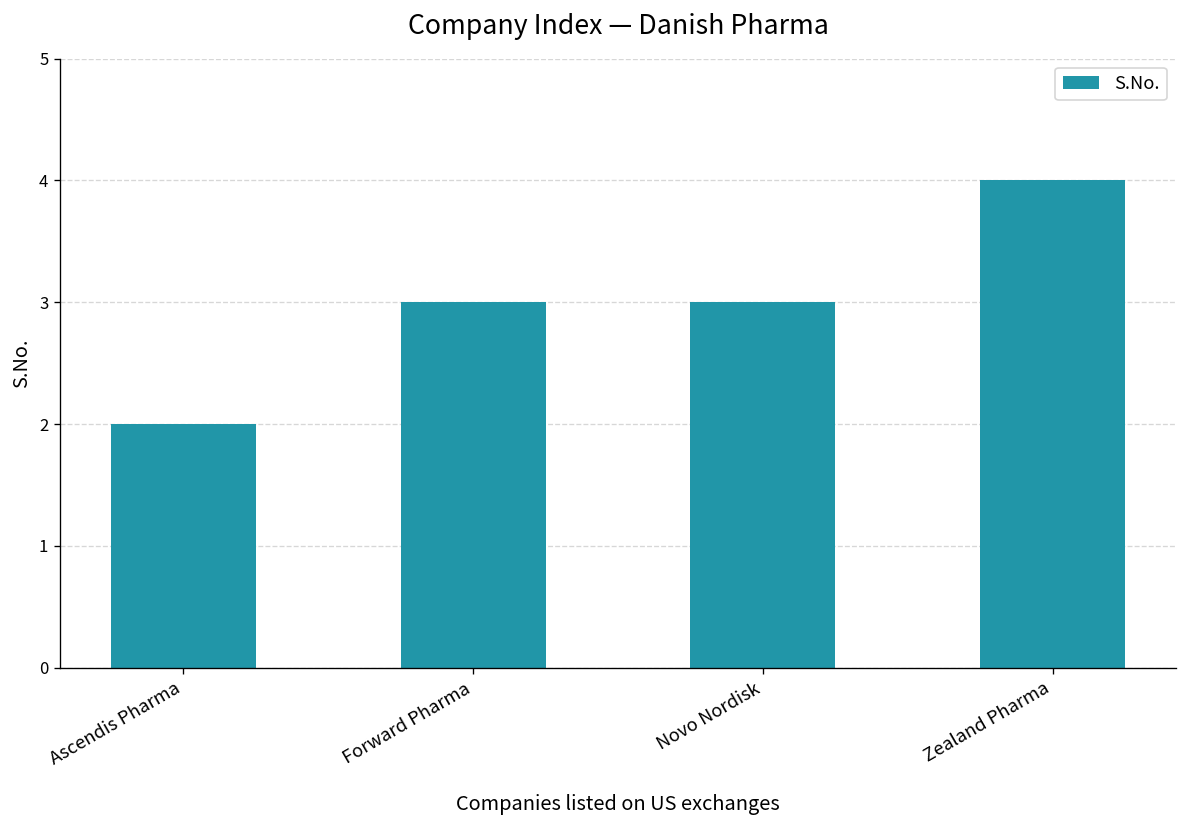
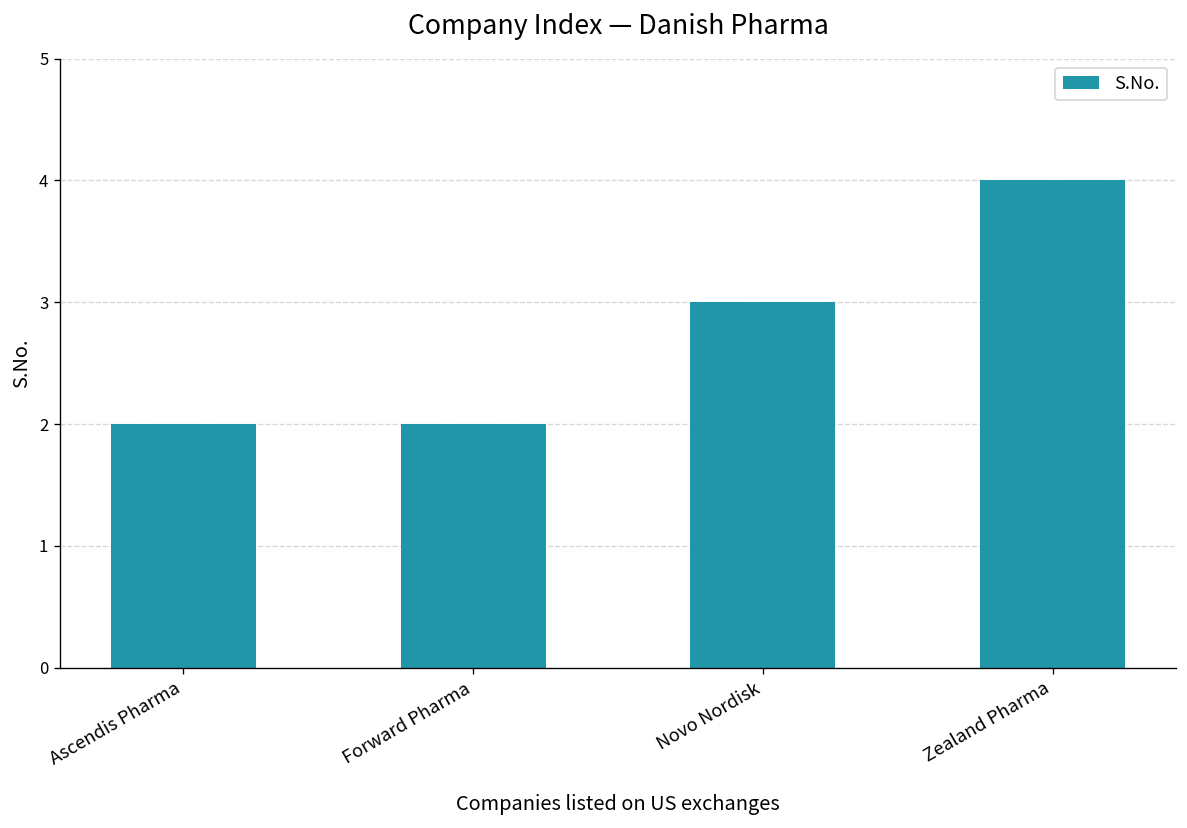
  {
    "Ascendis Pharma": 2,
-   "Forward Pharma": 3,
+   "Forward Pharma": 2,
    "Novo Nordisk": 3,
    "Zealand Pharma": 4
  }
